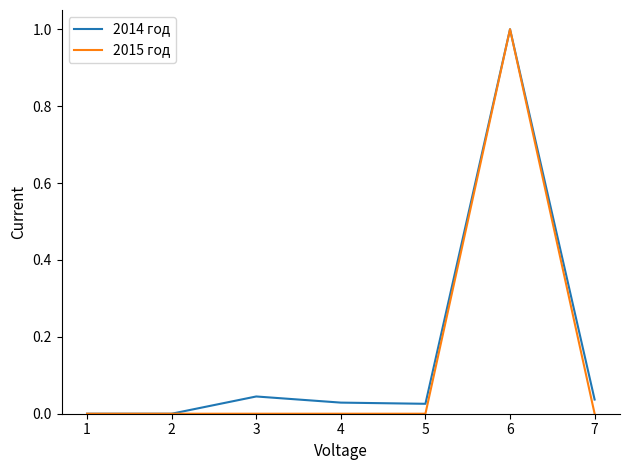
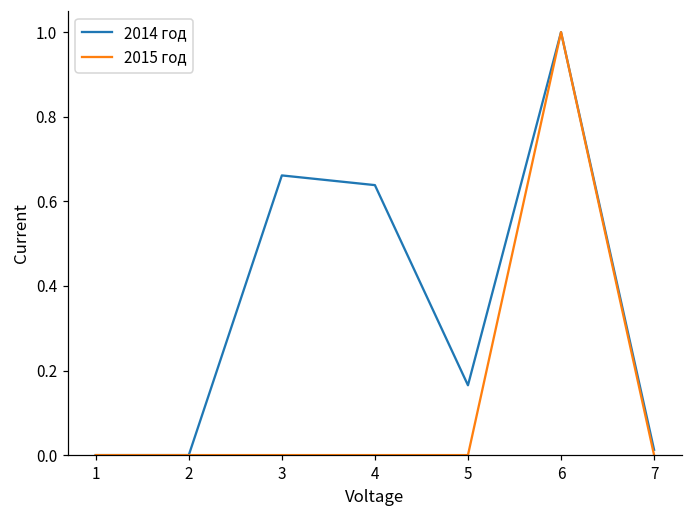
  {
    "2014 год": {
-     "3": 0.04,
-     "4": 0.03,
-     "5": 0.03,
-     "7": 0.04
+     "3": 0.66,
+     "4": 0.64,
+     "5": 0.17,
+     "7": 0.01
    },
    "2015 год": {
      "3": 0.00,
      "4": 0.00,
      "5": 0.00,
      "7": 0.00
    }
  }
